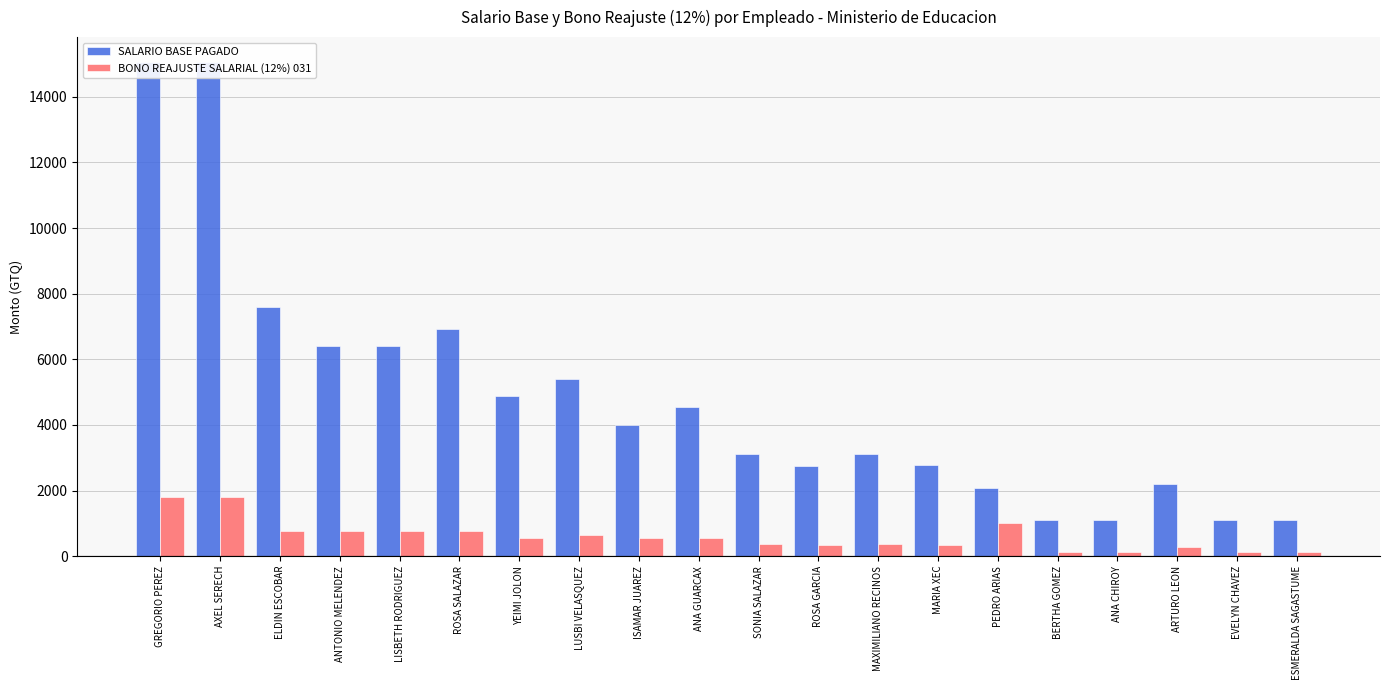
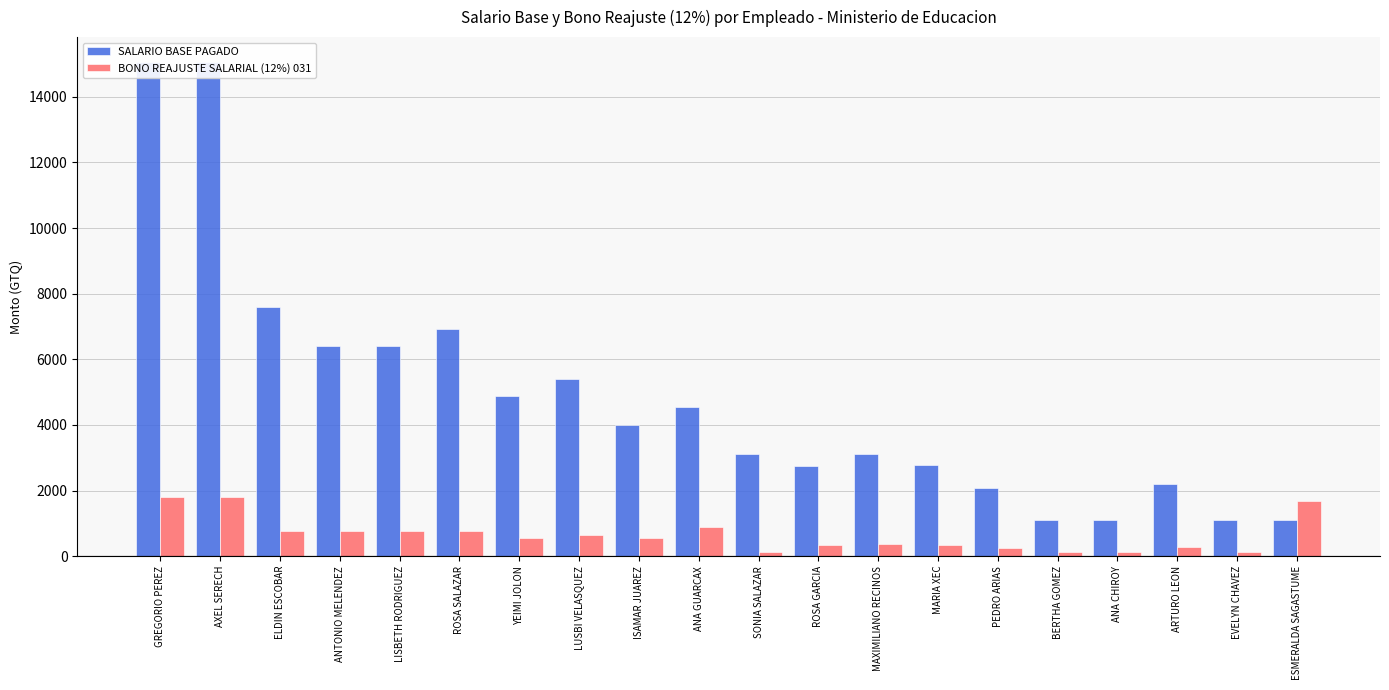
  {
    "SALARIO BASE PAGADO": {
      "ELDIN ESCOBAR": 7600,
      "ANTONIO MELENDEZ": 6400,
      "LISBETH RODRIGUEZ": 6400,
      "ROSA SALAZAR": 6900,
      "YEIMI JOLON": 4900,
      "LUSBI VELASQUEZ": 5400,
      "ISAMAR JUAREZ": 4000,
      "ANA GUARCAX": 4500,
      "SONIA SALAZAR": 3100,
      "ROSA GARCIA": 2700,
      "MAXIMILIANO RECINOS": 3100,
      "MARIA XEC": 2800,
      "PEDRO ARIAS": 2100,
      "BERTHA GOMEZ": 1100,
      "ANA CHIROY": 1100,
      "ARTURO LEON": 2200,
      "EVELYN CHAVEZ": 1100,
      "ESMERALDA SAGASTUME": 1100
    },
    "BONO REAJUSTE SALARIAL (12%) 031": {
      "GREGORIO PEREZ": 1800,
      "AXEL SERECH": 1800,
      "ELDIN ESCOBAR": 800,
      "ANTONIO MELENDEZ": 800,
      "LISBETH RODRIGUEZ": 800,
      "ROSA SALAZAR": 800,
      "YEIMI JOLON": 500,
      "LUSBI VELASQUEZ": 600,
      "ISAMAR JUAREZ": 500,
-     "ANA GUARCAX": 500,
-     "SONIA SALAZAR": 400,
+     "ANA GUARCAX": 900,
+     "SONIA SALAZAR": 100,
      "ROSA GARCIA": 300,
      "MAXIMILIANO RECINOS": 400,
      "MARIA XEC": 300,
-     "PEDRO ARIAS": 1000,
+     "PEDRO ARIAS": 200,
      "BERTHA GOMEZ": 100,
      "ANA CHIROY": 100,
      "ARTURO LEON": 300,
      "EVELYN CHAVEZ": 100,
-     "ESMERALDA SAGASTUME": 100
+     "ESMERALDA SAGASTUME": 1700
    }
  }
